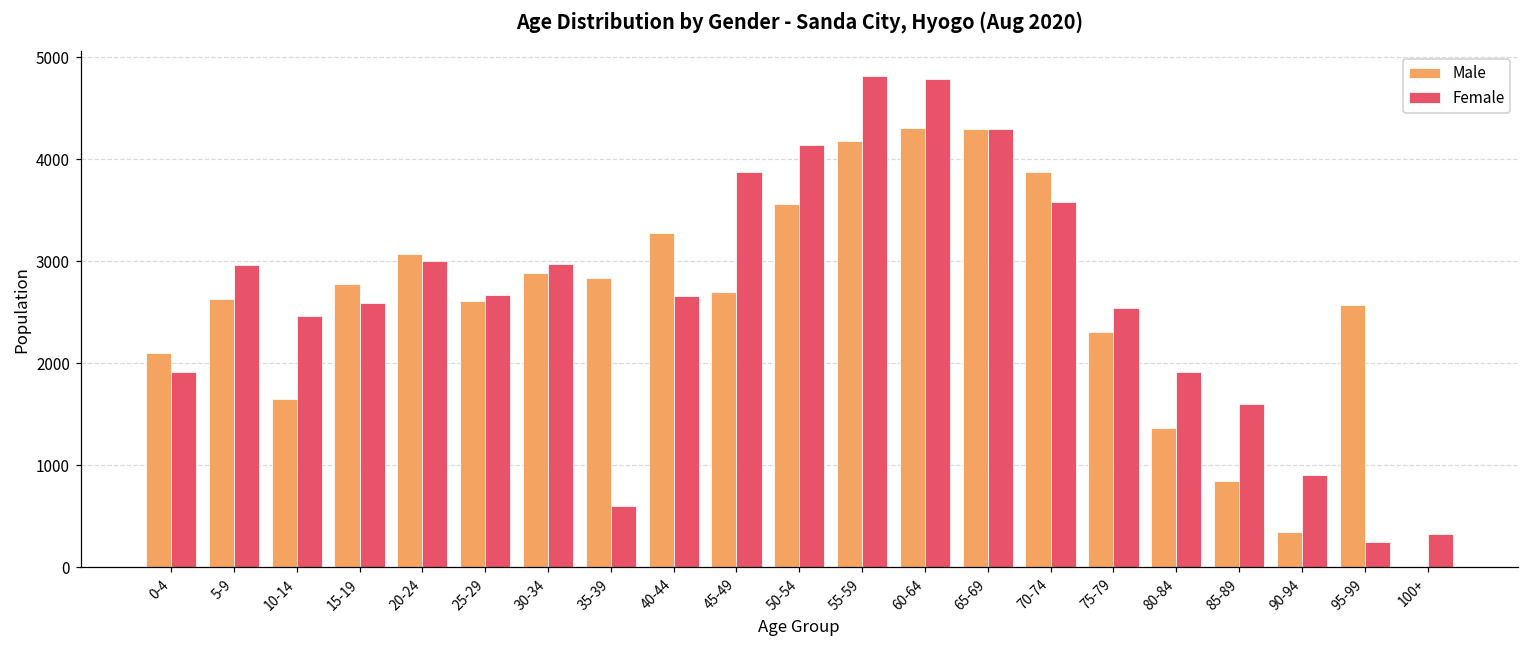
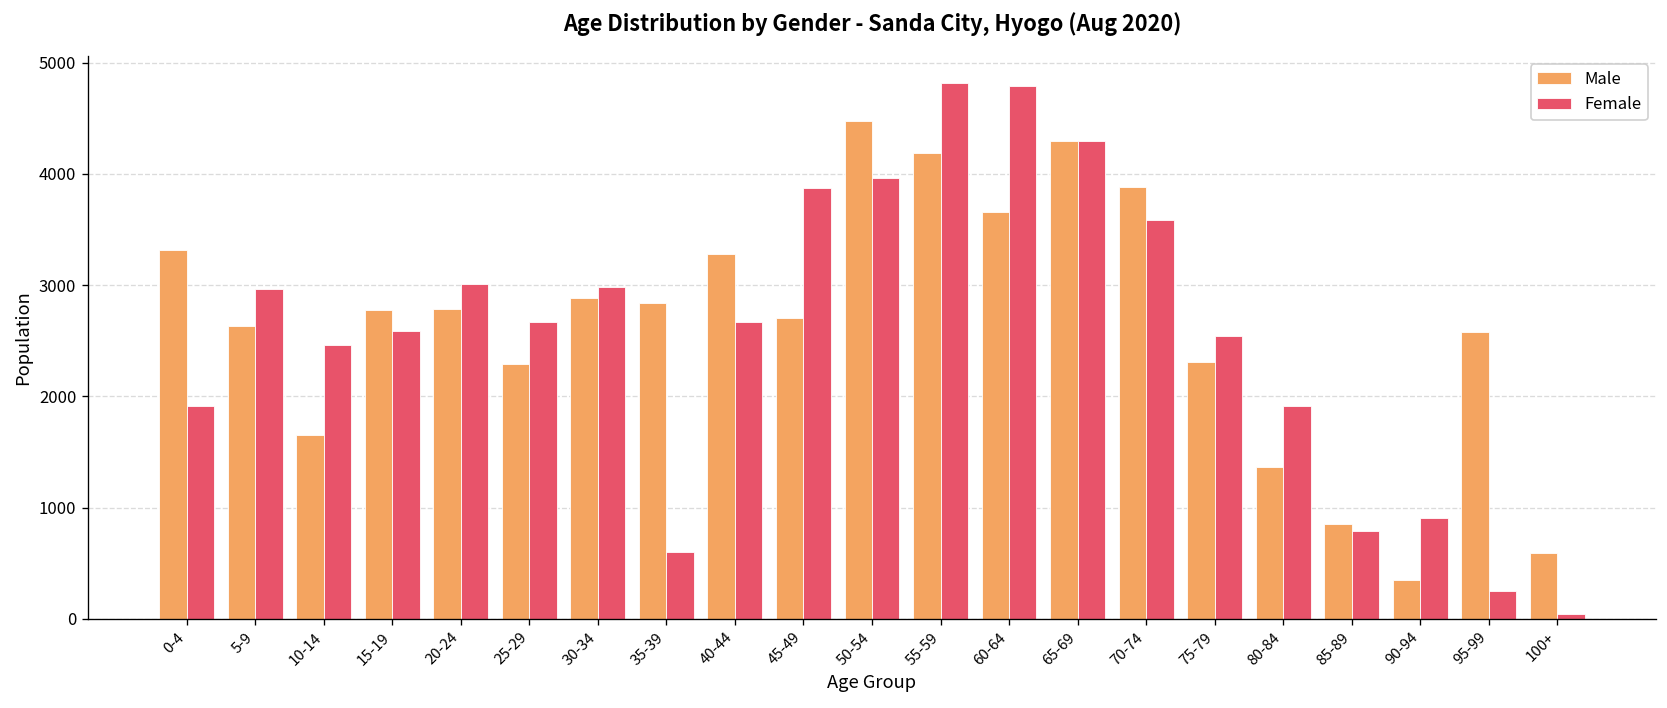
  {
    "Male": {
-     "0-4": 2100,
+     "0-4": 3300,
      "5-9": 2600,
      "10-14": 1600,
      "15-19": 2800,
-     "20-24": 3100,
-     "25-29": 2600,
+     "20-24": 2800,
+     "25-29": 2300,
      "30-34": 2900,
      "35-39": 2800,
      "40-44": 3300,
      "45-49": 2700,
-     "50-54": 3600,
+     "50-54": 4500,
      "55-59": 4200,
-     "60-64": 4300,
+     "60-64": 3700,
      "65-69": 4300,
      "70-74": 3900,
      "75-79": 2300,
      "80-84": 1400,
      "85-89": 800,
      "90-94": 300,
      "95-99": 2600,
-     "100+": 0
+     "100+": 600
    },
    "Female": {
      "0-4": 1900,
      "5-9": 3000,
      "10-14": 2500,
      "15-19": 2600,
      "20-24": 3000,
      "25-29": 2700,
      "30-34": 3000,
      "35-39": 600,
      "40-44": 2700,
      "45-49": 3900,
-     "50-54": 4100,
+     "50-54": 4000,
      "55-59": 4800,
      "60-64": 4800,
      "65-69": 4300,
      "70-74": 3600,
      "75-79": 2500,
      "80-84": 1900,
-     "85-89": 1600,
+     "85-89": 800,
      "90-94": 900,
      "95-99": 200,
-     "100+": 300
+     "100+": 0
    }
  }
